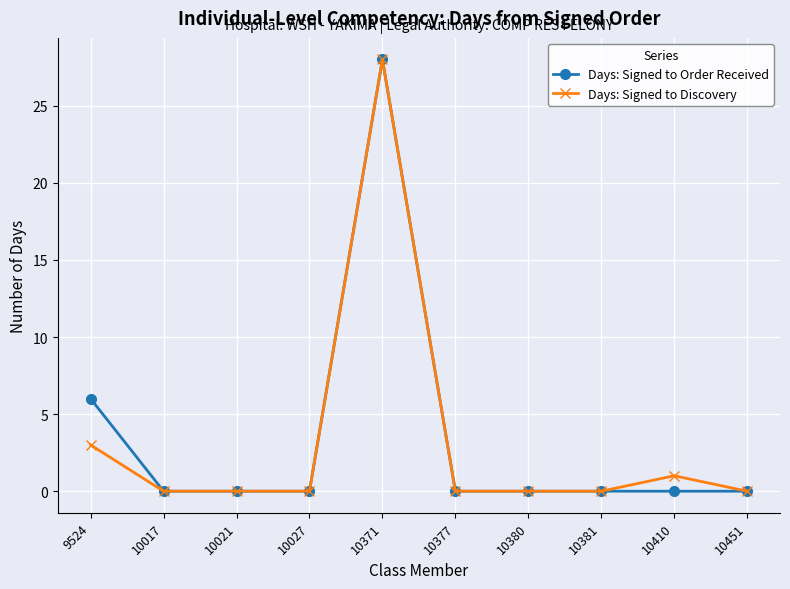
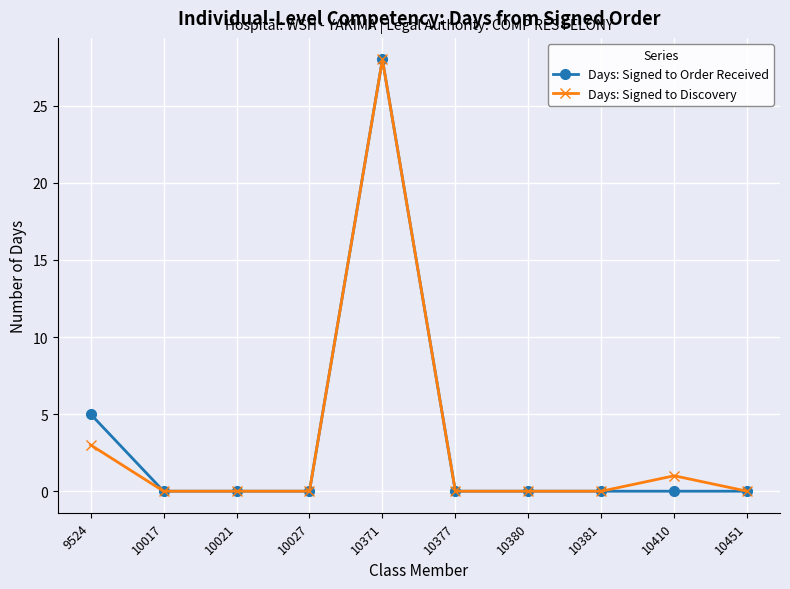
  {
    "Days: Signed to Order Received": {
-     "9524": 6,
+     "9524": 5,
      "10410": 0
    },
    "Days: Signed to Discovery": {
      "9524": 3,
      "10410": 1
    }
  }
